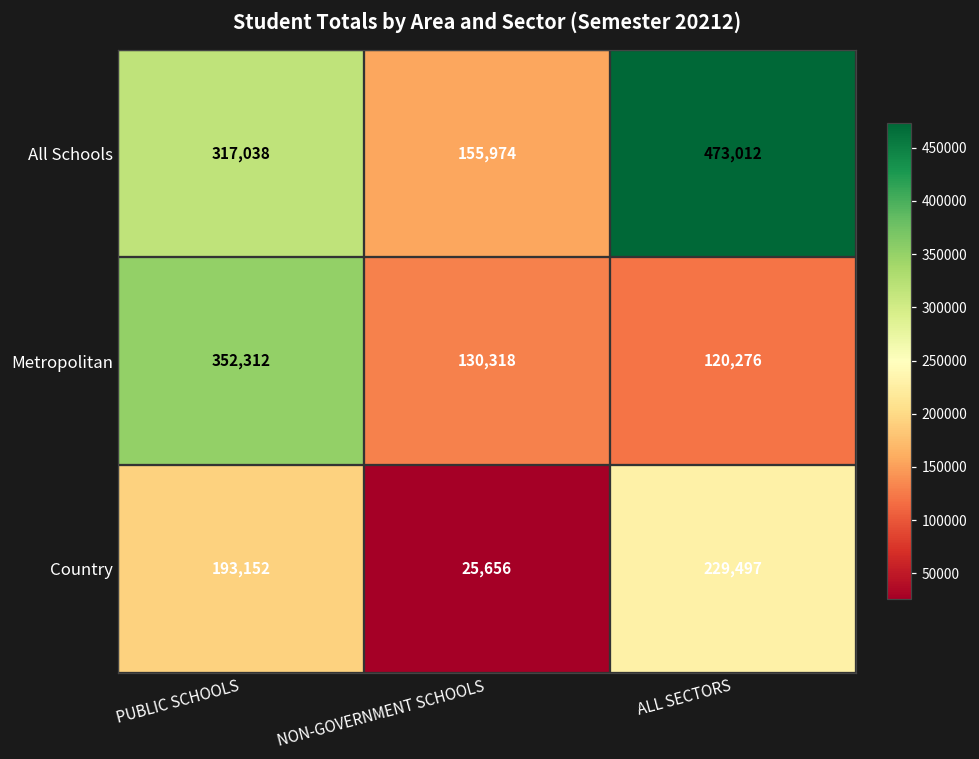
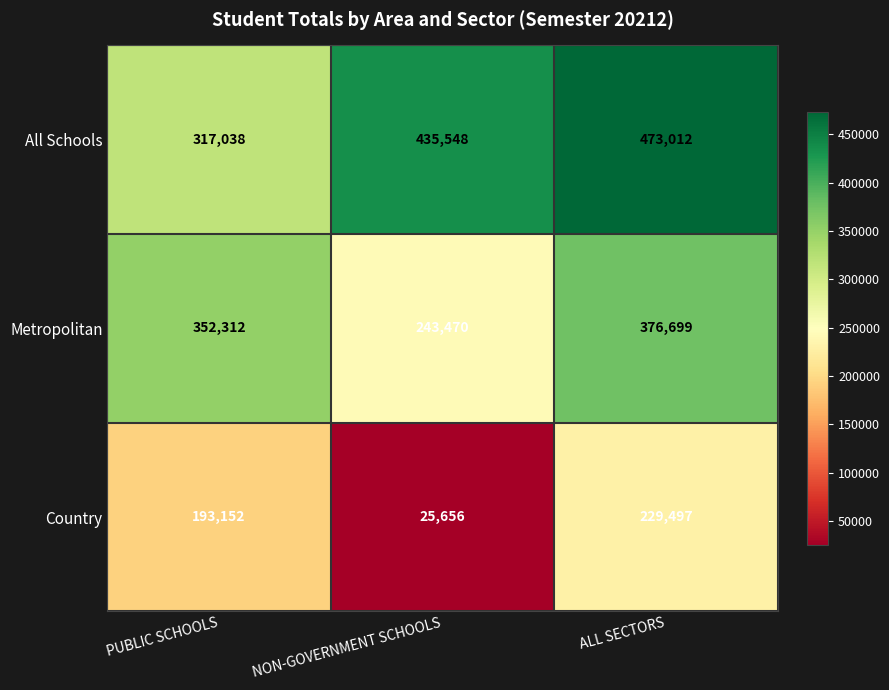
  {
    "All Schools": {
      "PUBLIC SCHOOLS": "317,038",
-     "NON-GOVERNMENT SCHOOLS": "155,974",
+     "NON-GOVERNMENT SCHOOLS": "435,548",
      "ALL SECTORS": "473,012"
    },
    "Metropolitan": {
      "PUBLIC SCHOOLS": "352,312",
-     "NON-GOVERNMENT SCHOOLS": "130,318",
-     "ALL SECTORS": "120,276"
+     "NON-GOVERNMENT SCHOOLS": "243,470",
+     "ALL SECTORS": "376,699"
    },
    "Country": {
      "PUBLIC SCHOOLS": "193,152",
      "NON-GOVERNMENT SCHOOLS": "25,656",
      "ALL SECTORS": "229,497"
    }
  }
